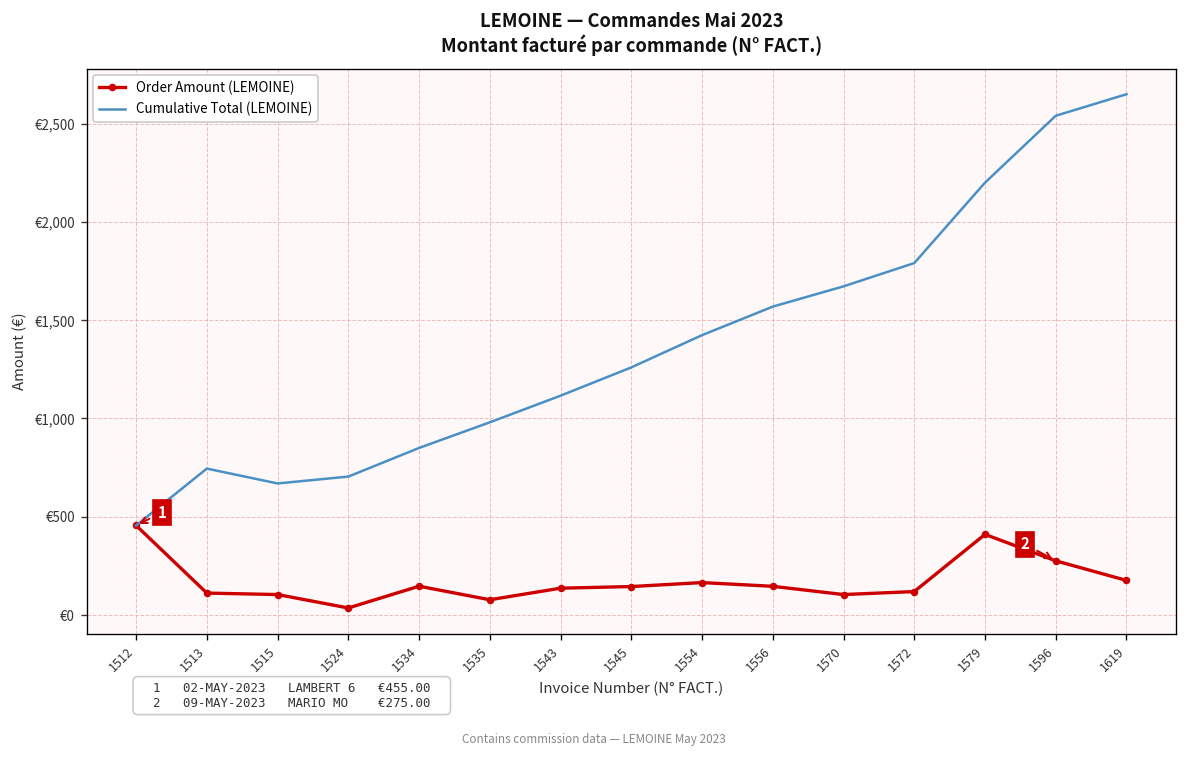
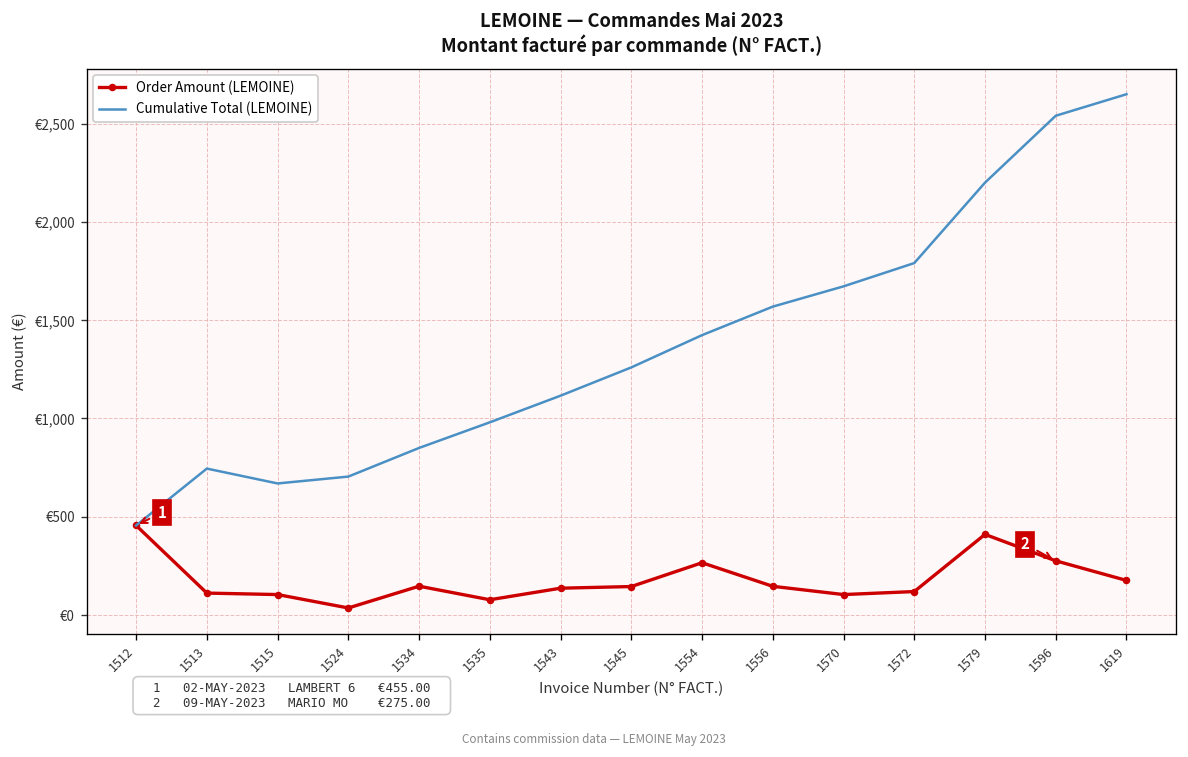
  {
    "Order Amount (LEMOINE)": {
      "1513": "€110",
      "1515": "€100",
      "1524": "€30",
      "1534": "€150",
      "1535": "€80",
      "1543": "€140",
      "1545": "€140",
-     "1554": "€160",
+     "1554": "€270",
      "1556": "€150",
      "1570": "€100",
      "1572": "€120",
      "1579": "€410",
      "1619": "€180"
    },
    "Cumulative Total (LEMOINE)": {
      "1513": "€740",
      "1515": "€670",
      "1524": "€700",
      "1534": "€850",
      "1535": "€980",
      "1543": "€1,120",
      "1545": "€1,260",
      "1554": "€1,420",
      "1556": "€1,570",
      "1570": "€1,670",
      "1572": "€1,790",
      "1579": "€2,200",
      "1596": "€2,540",
      "1619": "€2,650"
    }
  }
